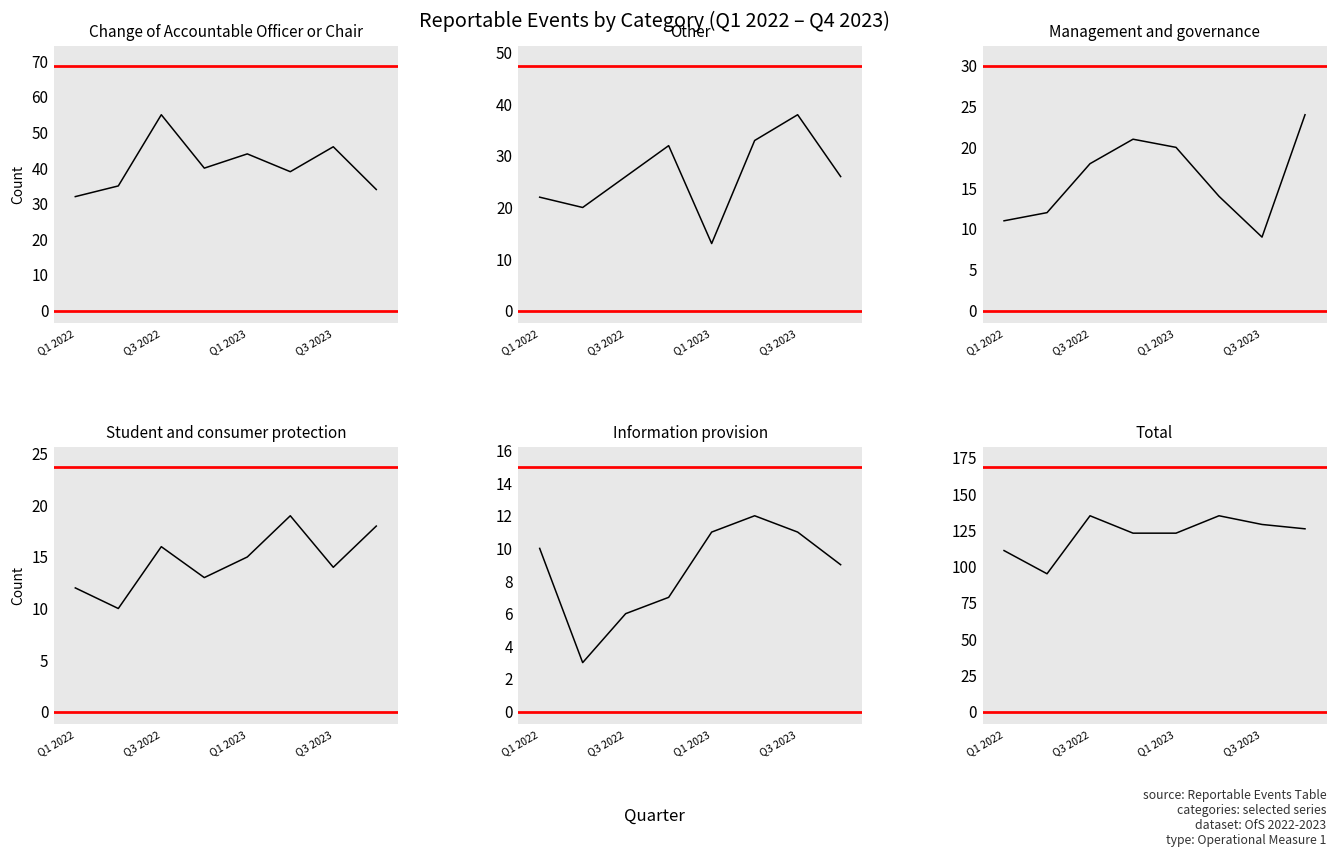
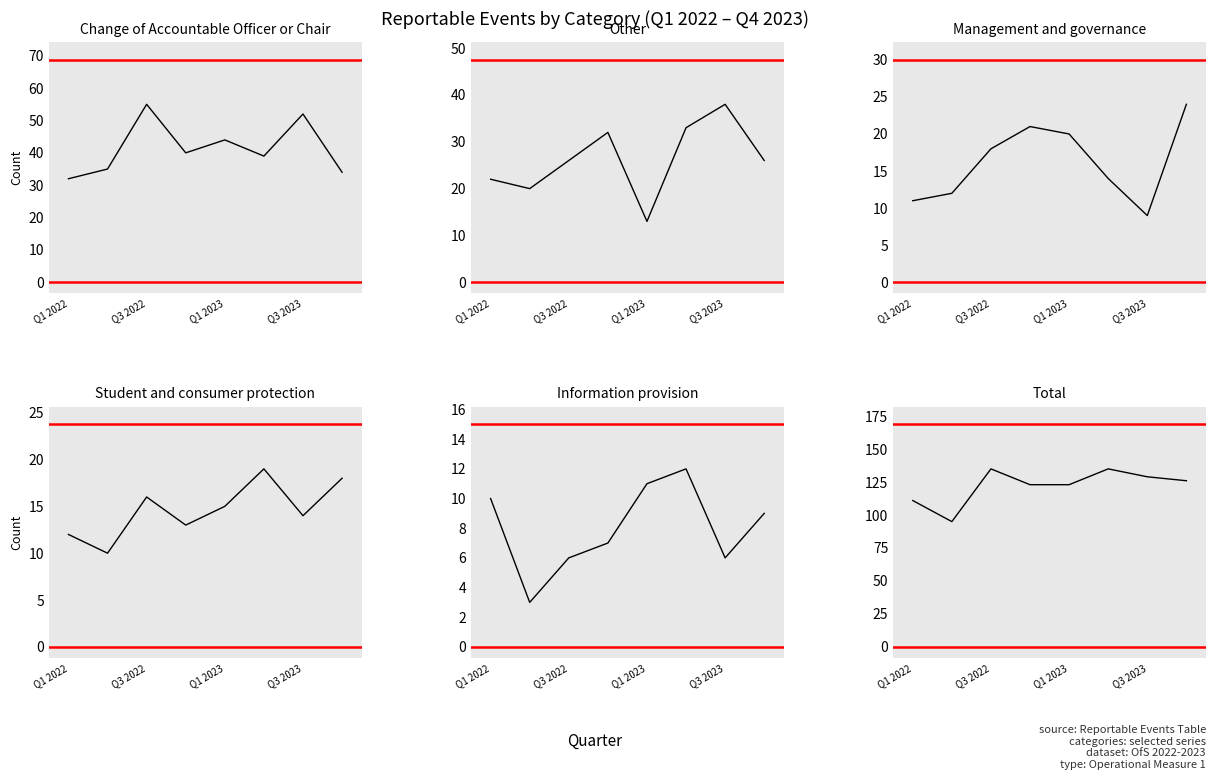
  {
    "Change of Accountable Officer or Chair": {
      "Q1 2022": 32,
      "Q3 2022": 55,
      "Q1 2023": 44,
-     "Q3 2023": 46
+     "Q3 2023": 52
    },
    "Other": {
      "Q1 2022": 22,
      "Q3 2022": 26,
      "Q1 2023": 13,
      "Q3 2023": 38
    },
    "Management and governance": {
      "Q1 2022": 11,
      "Q3 2022": 18,
      "Q1 2023": 20,
      "Q3 2023": 9
    },
    "Student and consumer protection": {
      "Q1 2022": 12,
      "Q3 2022": 16,
      "Q1 2023": 15,
      "Q3 2023": 14
    },
    "Information provision": {
      "Q1 2022": 10,
      "Q3 2022": 6,
      "Q1 2023": 11,
-     "Q3 2023": 11
+     "Q3 2023": 6
    },
    "Total": {
      "Q1 2022": 111,
      "Q3 2022": 135,
      "Q1 2023": 123,
      "Q3 2023": 129
    }
  }
